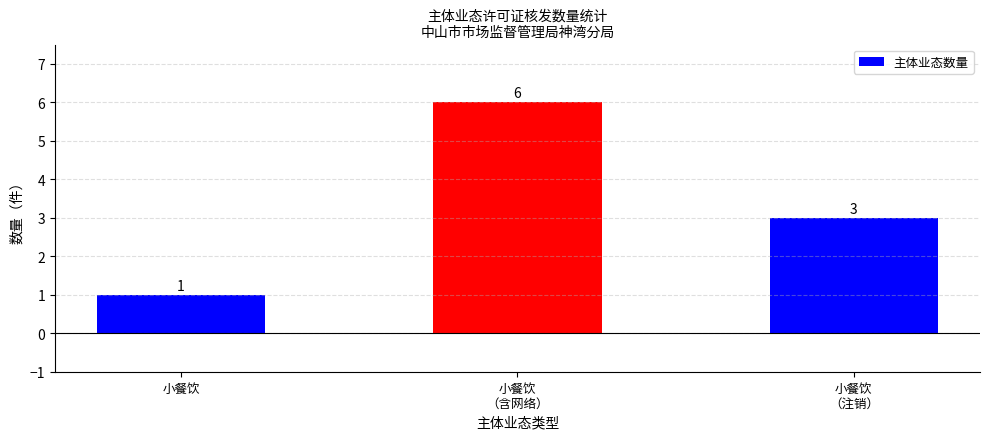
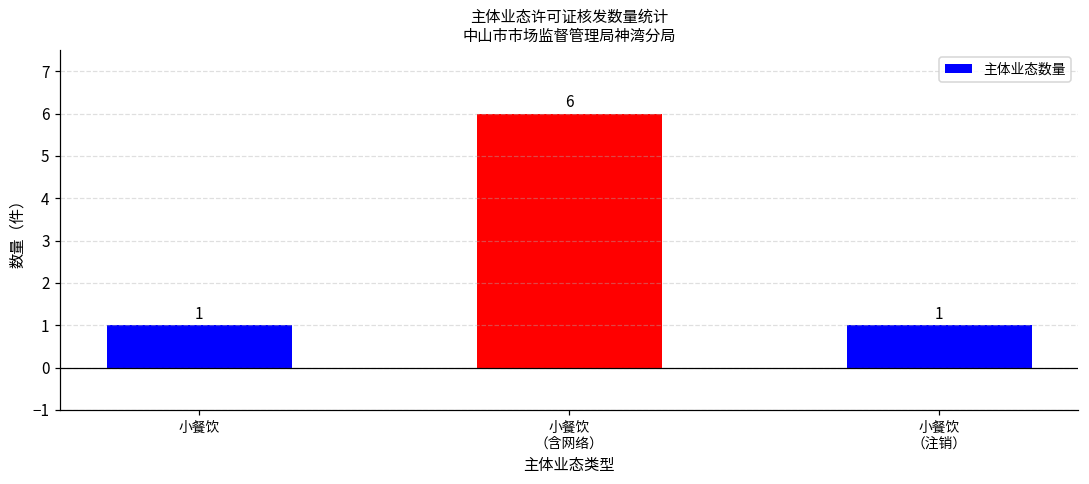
  {
    "小餐饮": 1,
    "小餐饮 （含网络）": 6,
-   "小餐饮 （注销）": 3
+   "小餐饮 （注销）": 1
  }
